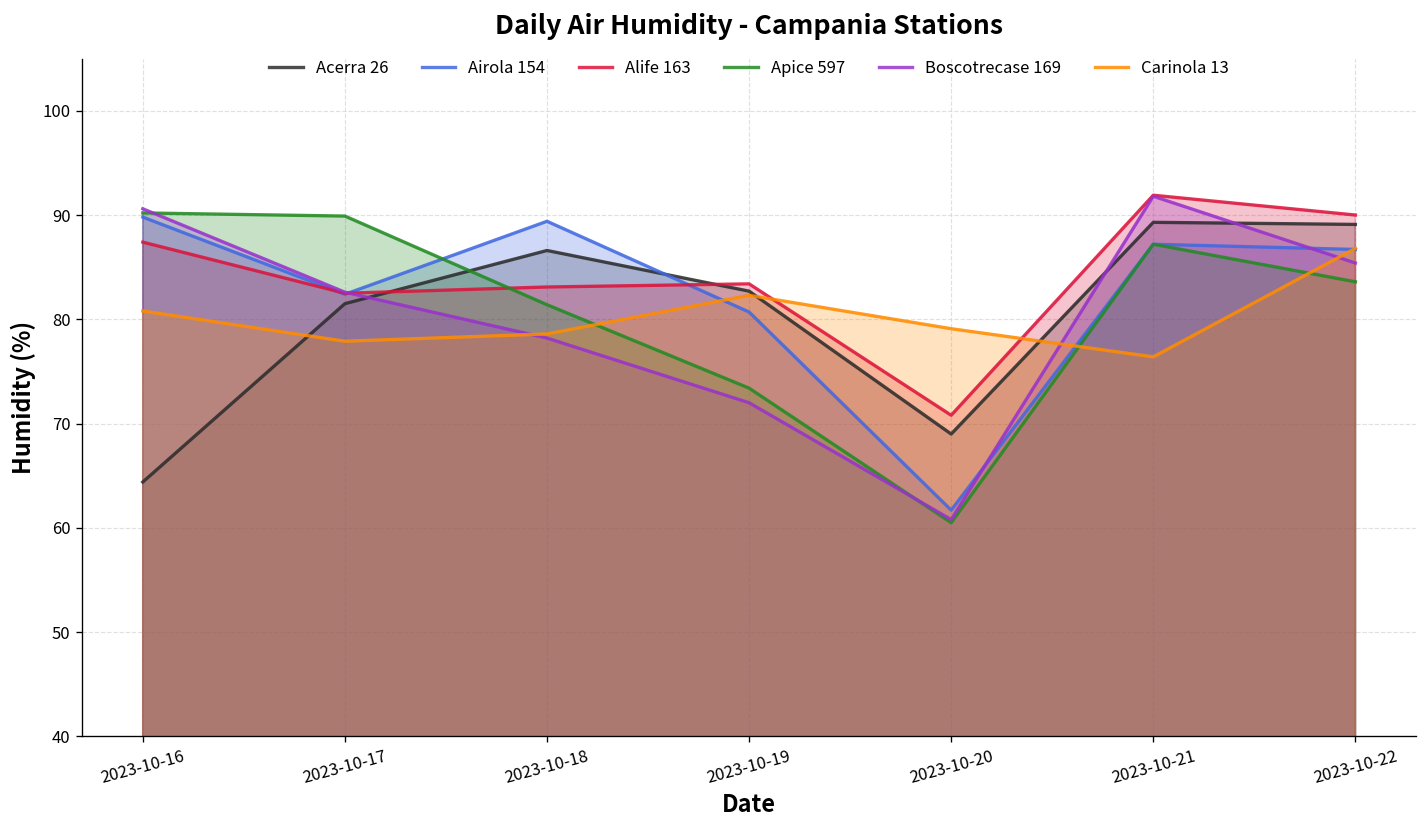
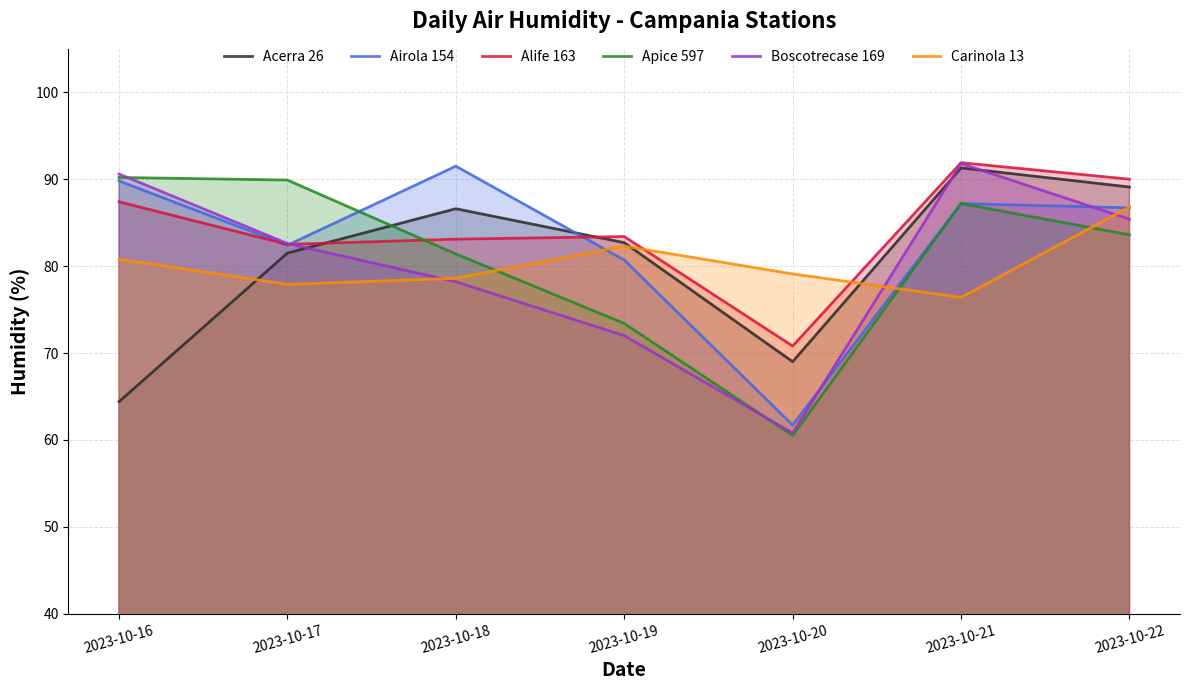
  {
    "Acerra 26": {
      "2023-10-16": 64,
      "2023-10-17": 82,
      "2023-10-18": 87,
      "2023-10-19": 83,
      "2023-10-20": 69,
-     "2023-10-21": 89,
+     "2023-10-21": 91,
      "2023-10-22": 89
    },
    "Airola 154": {
      "2023-10-16": 90,
-     "2023-10-18": 89,
+     "2023-10-18": 92,
      "2023-10-19": 81,
      "2023-10-20": 62
    },
    "Alife 163": {
      "2023-10-16": 87,
      "2023-10-18": 83,
      "2023-10-19": 83,
      "2023-10-20": 71,
      "2023-10-22": 90
    },
    "Apice 597": {
      "2023-10-16": 90,
      "2023-10-17": 90,
      "2023-10-18": 81,
      "2023-10-19": 73,
      "2023-10-20": 61,
      "2023-10-22": 84
    },
    "Boscotrecase 169": {
      "2023-10-16": 91,
      "2023-10-18": 78,
      "2023-10-19": 72,
      "2023-10-20": 61,
      "2023-10-22": 85
    },
    "Carinola 13": {
      "2023-10-16": 81,
      "2023-10-17": 78,
      "2023-10-18": 79,
      "2023-10-19": 82,
      "2023-10-20": 79,
      "2023-10-21": 76
    }
  }
